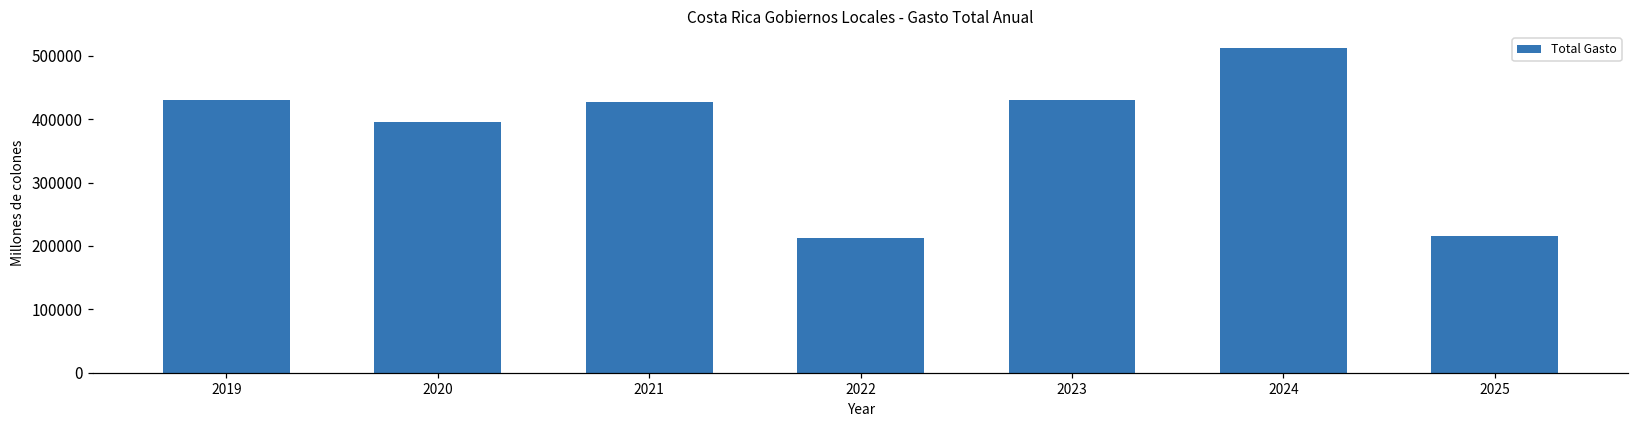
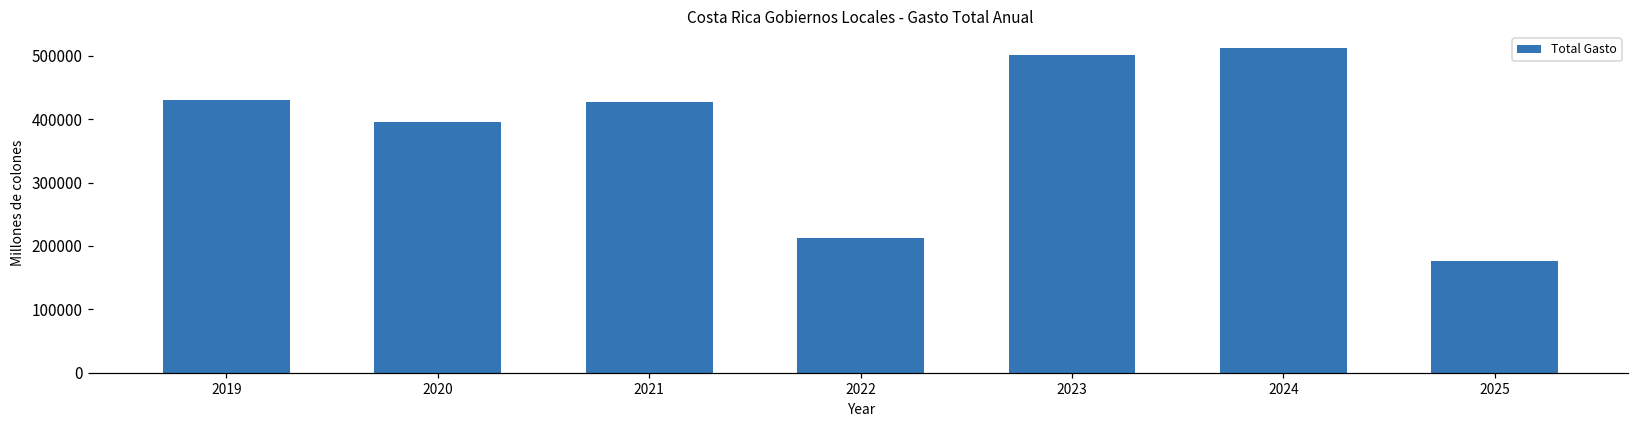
  {
    "2019": 430000,
    "2020": 400000,
    "2021": 430000,
    "2022": 210000,
-   "2023": 430000,
+   "2023": 500000,
    "2024": 510000,
-   "2025": 210000
+   "2025": 180000
  }
